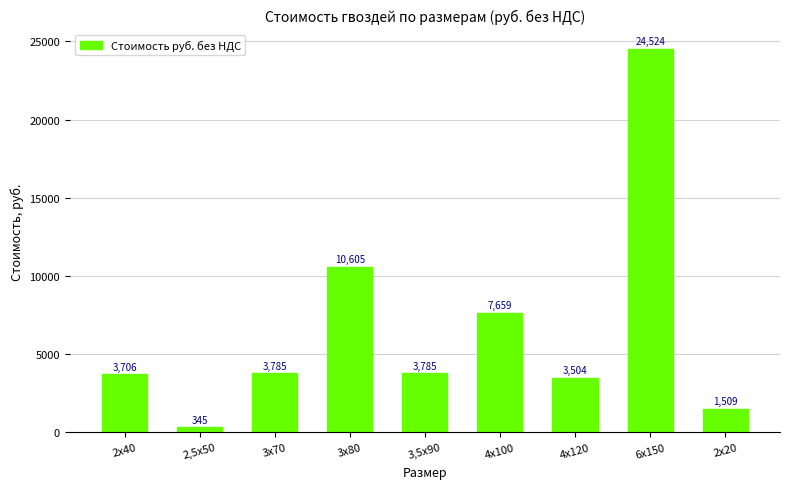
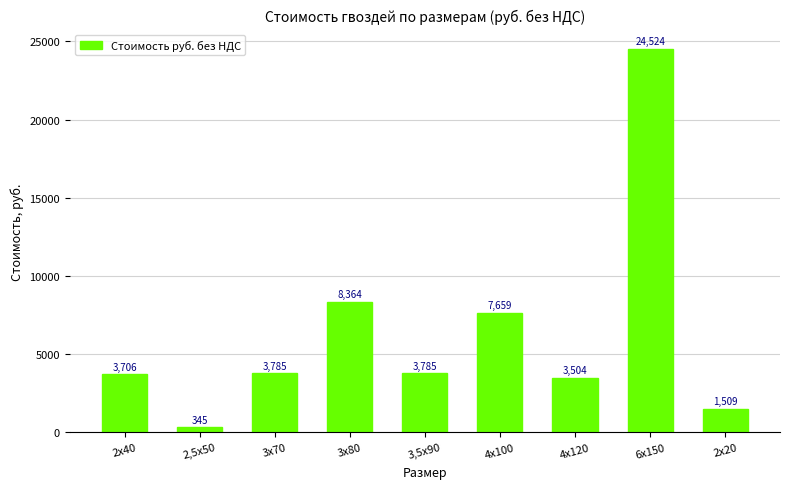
  {
    "2х40": "3,706",
    "2,5х50": "345",
    "3х70": "3,785",
-   "3х80": "10,605",
+   "3х80": "8,364",
    "3,5х90": "3,785",
    "4х100": "7,659",
    "4х120": "3,504",
    "6х150": "24,524",
    "2х20": "1,509"
  }
